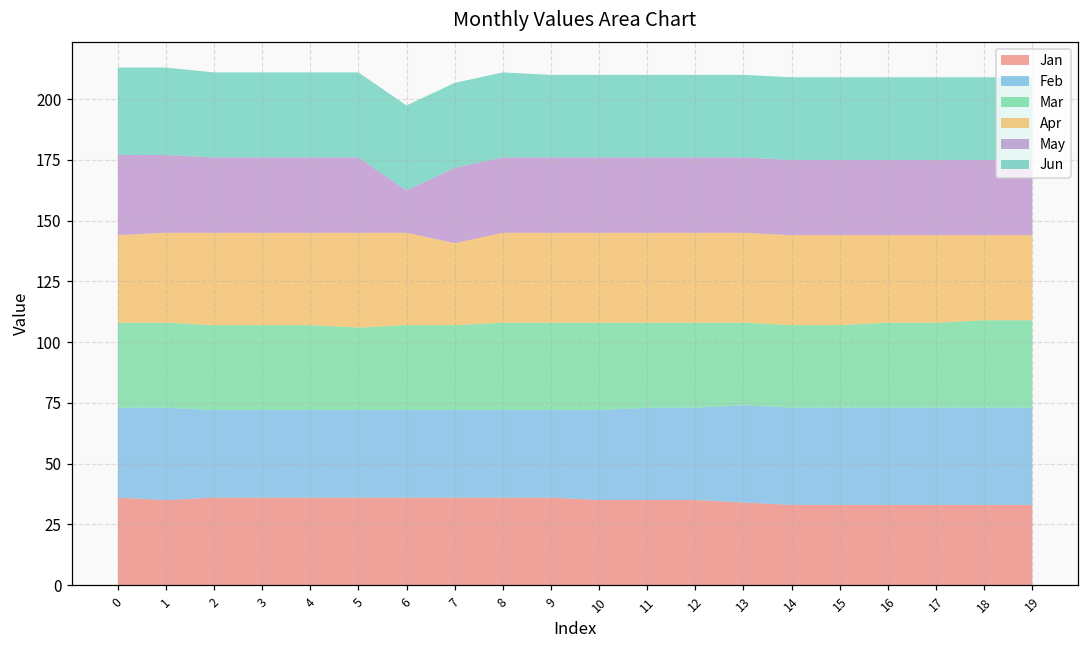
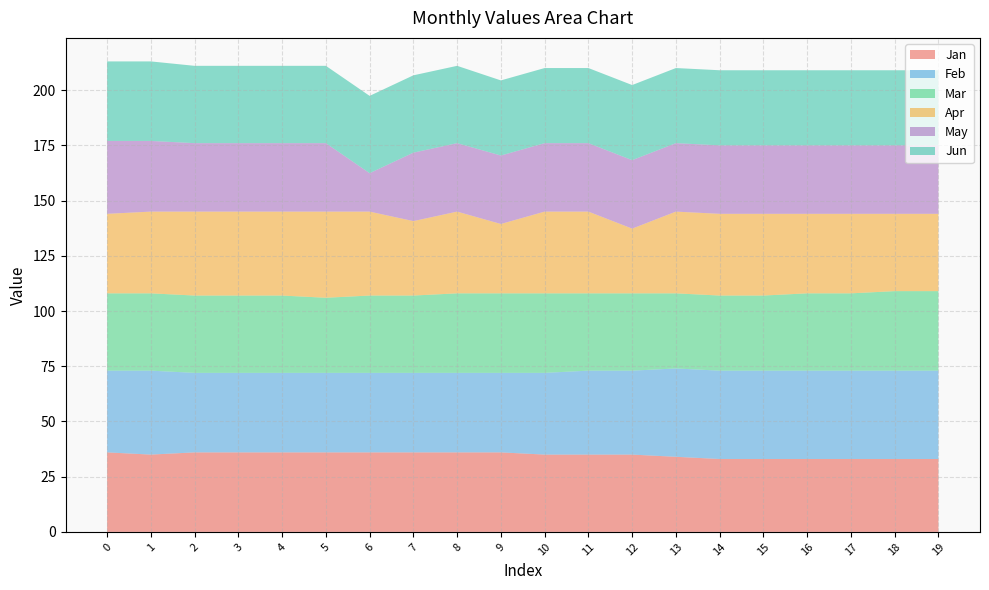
  {
    "Jan": {
      "0": 36,
      "1": 35,
      "2": 36,
      "3": 36,
      "4": 36,
      "5": 36,
      "6": 36,
      "7": 36,
      "8": 36,
      "9": 36,
      "10": 35,
      "11": 35,
      "12": 35,
      "13": 34,
      "14": 33,
      "15": 33,
      "16": 33,
      "17": 33,
      "18": 33,
      "19": 33
    },
    "Apr": {
      "0": 36,
      "1": 37,
      "2": 38,
      "3": 38,
      "4": 38,
      "5": 39,
      "6": 38,
      "7": 34,
      "8": 37,
-     "9": 37,
+     "9": 31,
      "10": 37,
      "11": 37,
-     "12": 37,
+     "12": 29,
      "13": 37,
      "14": 37,
      "15": 37,
      "16": 36,
      "17": 36,
      "18": 35,
      "19": 35
    },
    "May": {
      "0": 33,
      "1": 32,
      "2": 31,
      "3": 31,
      "4": 31,
      "5": 31,
      "6": 17,
      "7": 31,
      "8": 31,
      "9": 31,
      "10": 31,
      "11": 31,
      "12": 31,
      "13": 31,
      "14": 31,
      "15": 31,
      "16": 31,
      "17": 31,
      "18": 31
    }
  }
